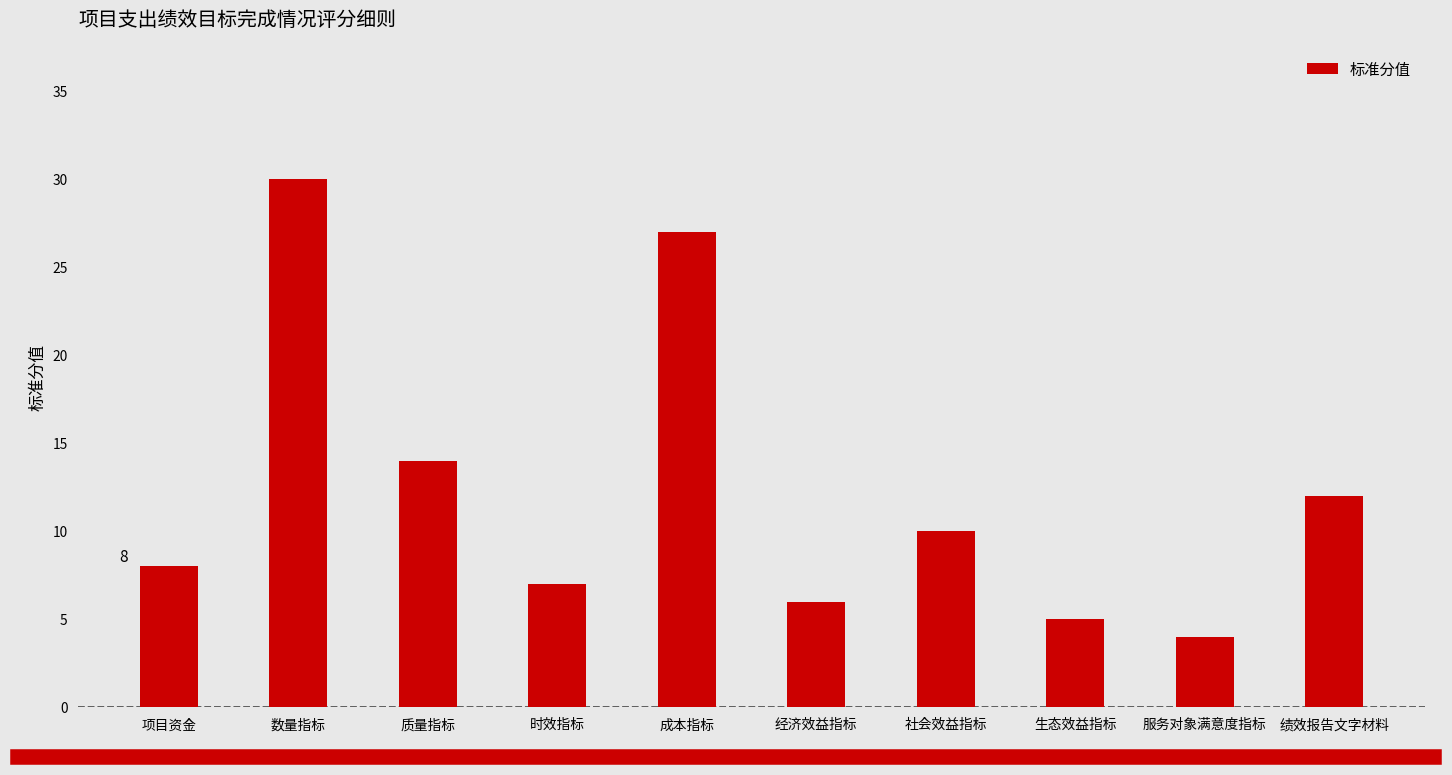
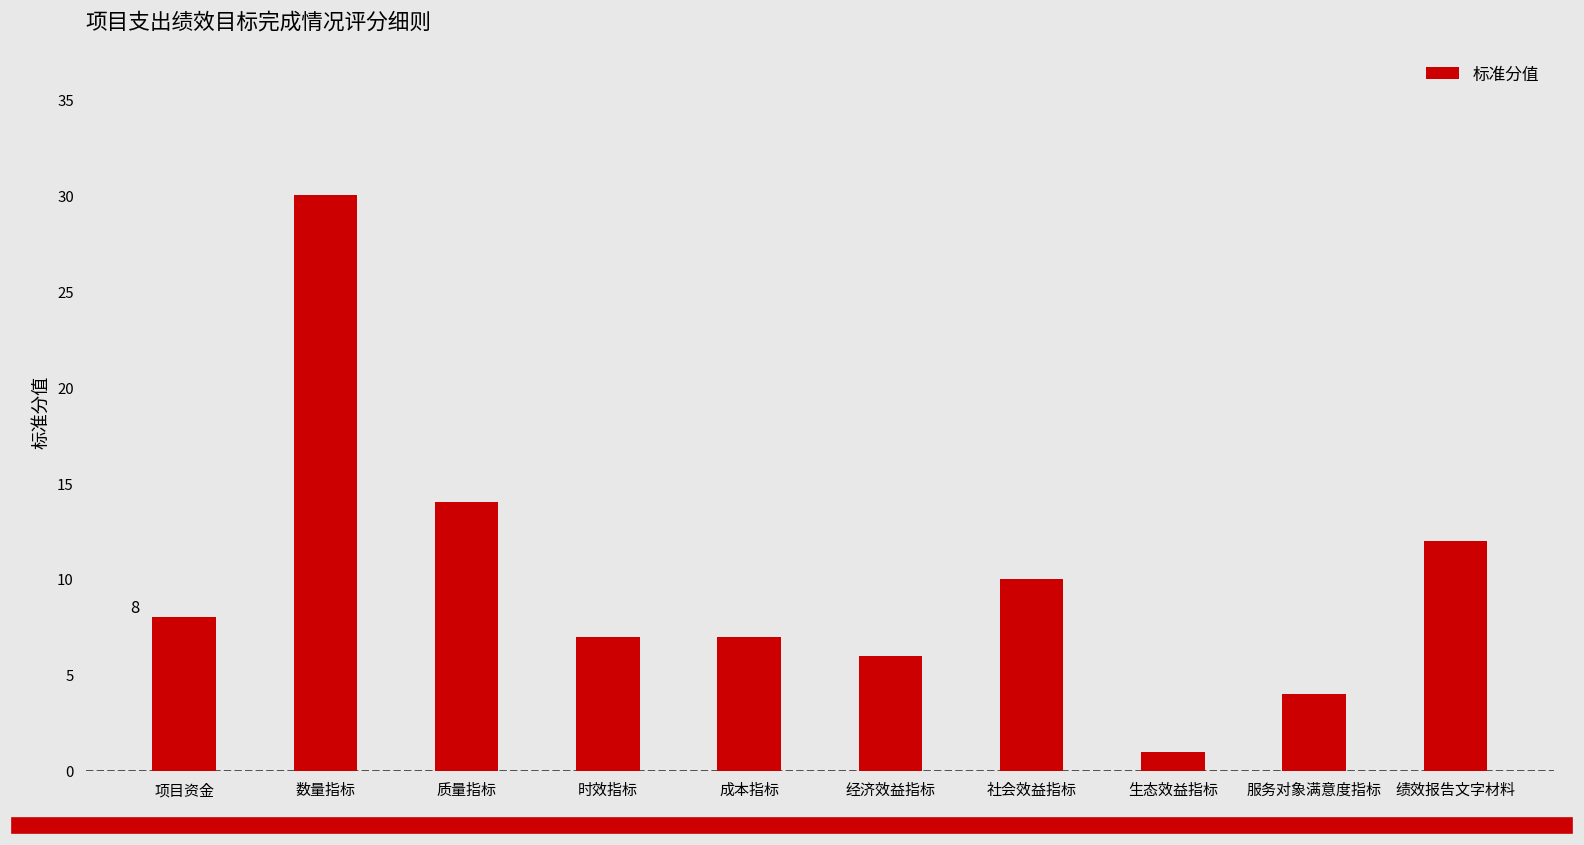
  {
    "项目资金": 8,
    "数量指标": 30,
    "质量指标": 14,
    "时效指标": 7,
-   "成本指标": 27,
+   "成本指标": 7,
    "经济效益指标": 6,
    "社会效益指标": 10,
-   "生态效益指标": 5,
+   "生态效益指标": 1,
    "服务对象满意度指标": 4,
    "绩效报告文字材料": 12
  }
